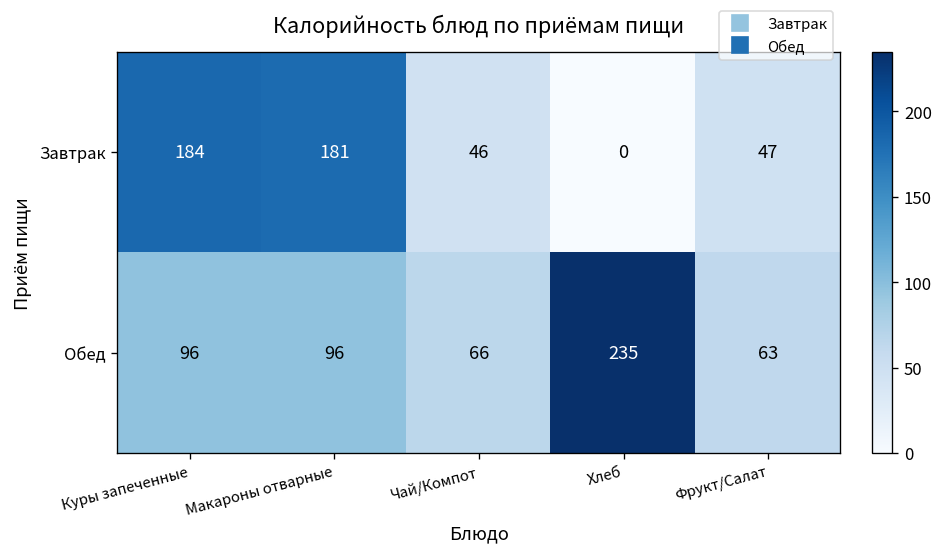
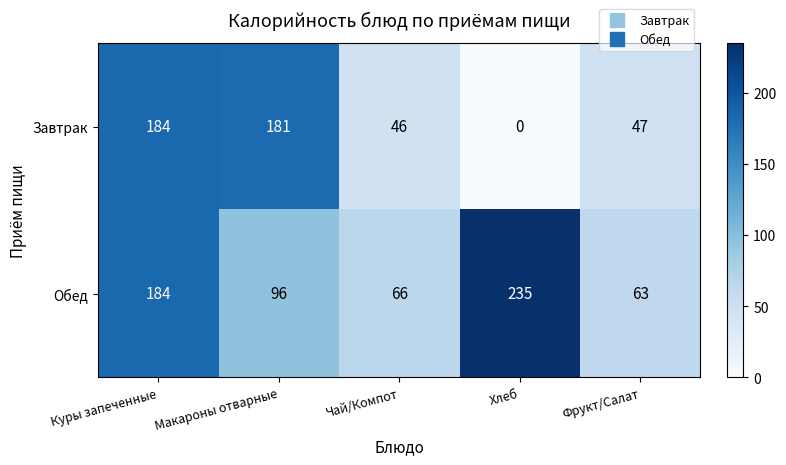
  {
    "Завтрак": {
      "Куры запеченные": 184,
      "Макароны отварные": 181,
      "Чай/Компот": 46,
      "Хлеб": 0,
      "Фрукт/Салат": 47
    },
    "Обед": {
-     "Куры запеченные": 96,
+     "Куры запеченные": 184,
      "Макароны отварные": 96,
      "Чай/Компот": 66,
      "Хлеб": 235,
      "Фрукт/Салат": 63
    }
  }
